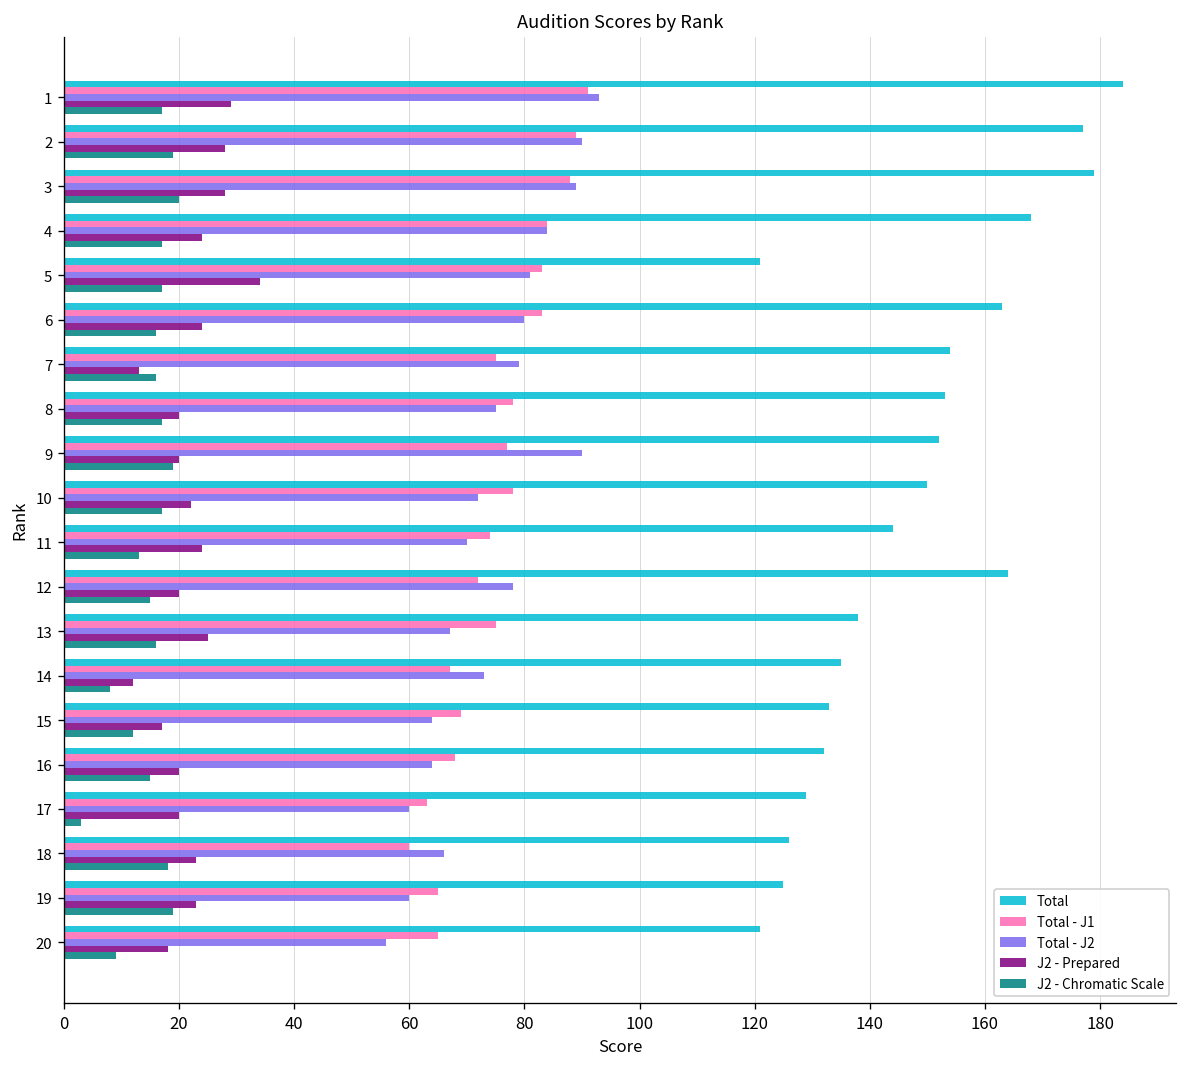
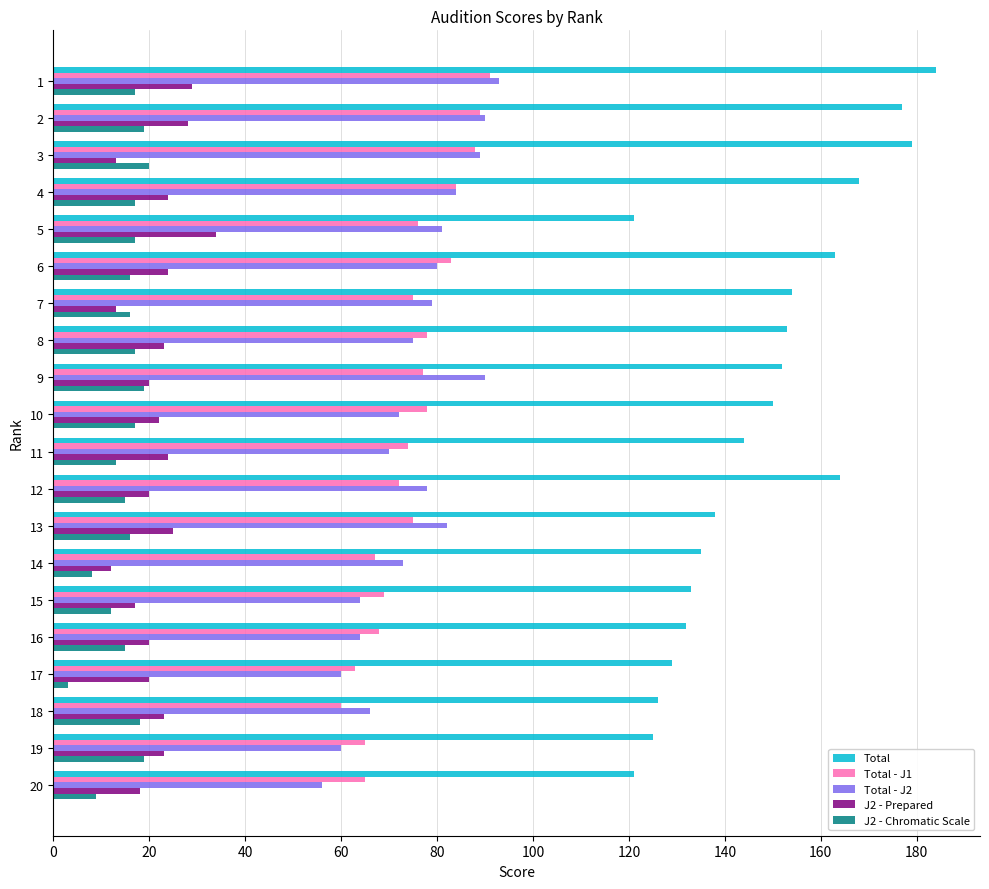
  {
    "Total": {
      "1": 184,
      "2": 177,
      "3": 179,
      "4": 168,
      "5": 121,
      "6": 163,
      "7": 154,
      "8": 153,
      "9": 152,
      "10": 150,
      "11": 144,
      "12": 164,
      "13": 138,
      "14": 135,
      "15": 133,
      "16": 132,
      "17": 129,
      "18": 126,
      "19": 125,
      "20": 121
    },
    "Total - J1": {
      "1": 91,
      "2": 89,
      "3": 88,
      "4": 84,
-     "5": 83,
+     "5": 76,
      "6": 83,
      "7": 75,
      "8": 78,
      "9": 77,
      "10": 78,
      "11": 74,
      "12": 72,
      "13": 75,
      "14": 67,
      "15": 69,
      "16": 68,
      "17": 63,
      "18": 60,
      "19": 65,
      "20": 65
    },
    "Total - J2": {
      "1": 93,
      "2": 90,
      "3": 89,
      "4": 84,
      "5": 81,
      "6": 80,
      "7": 79,
      "8": 75,
      "9": 90,
      "10": 72,
      "11": 70,
      "12": 78,
-     "13": 67,
+     "13": 82,
      "14": 73,
      "15": 64,
      "16": 64,
      "17": 60,
      "18": 66,
      "19": 60,
      "20": 56
    },
    "J2 - Prepared": {
      "1": 29,
      "2": 28,
-     "3": 28,
+     "3": 13,
      "4": 24,
      "5": 34,
      "6": 24,
      "7": 13,
-     "8": 20,
+     "8": 23,
      "9": 20,
      "10": 22,
      "11": 24,
      "12": 20,
      "13": 25,
      "14": 12,
      "15": 17,
      "16": 20,
      "17": 20,
      "18": 23,
      "19": 23,
      "20": 18
    },
    "J2 - Chromatic Scale": {
      "1": 17,
      "2": 19,
      "3": 20,
      "4": 17,
      "5": 17,
      "6": 16,
      "7": 16,
      "8": 17,
      "9": 19,
      "10": 17,
      "11": 13,
      "12": 15,
      "13": 16,
      "14": 8,
      "15": 12,
      "16": 15,
      "17": 3,
      "18": 18,
      "19": 19,
      "20": 9
    }
  }
